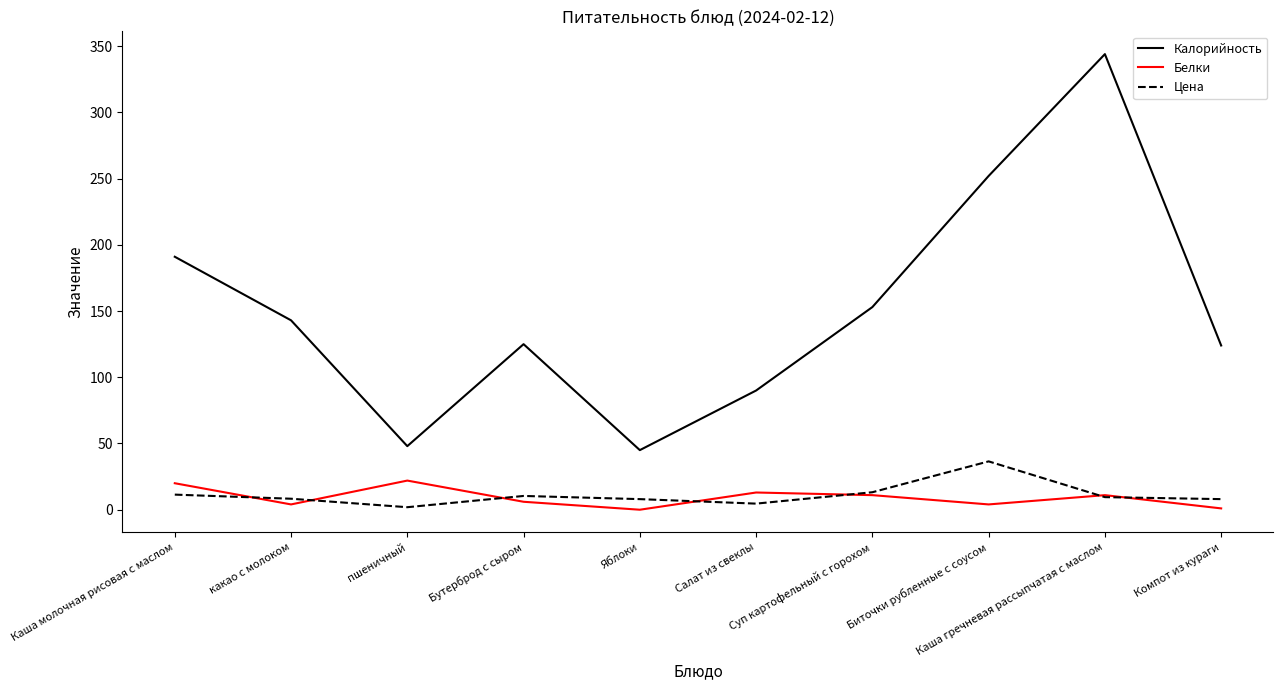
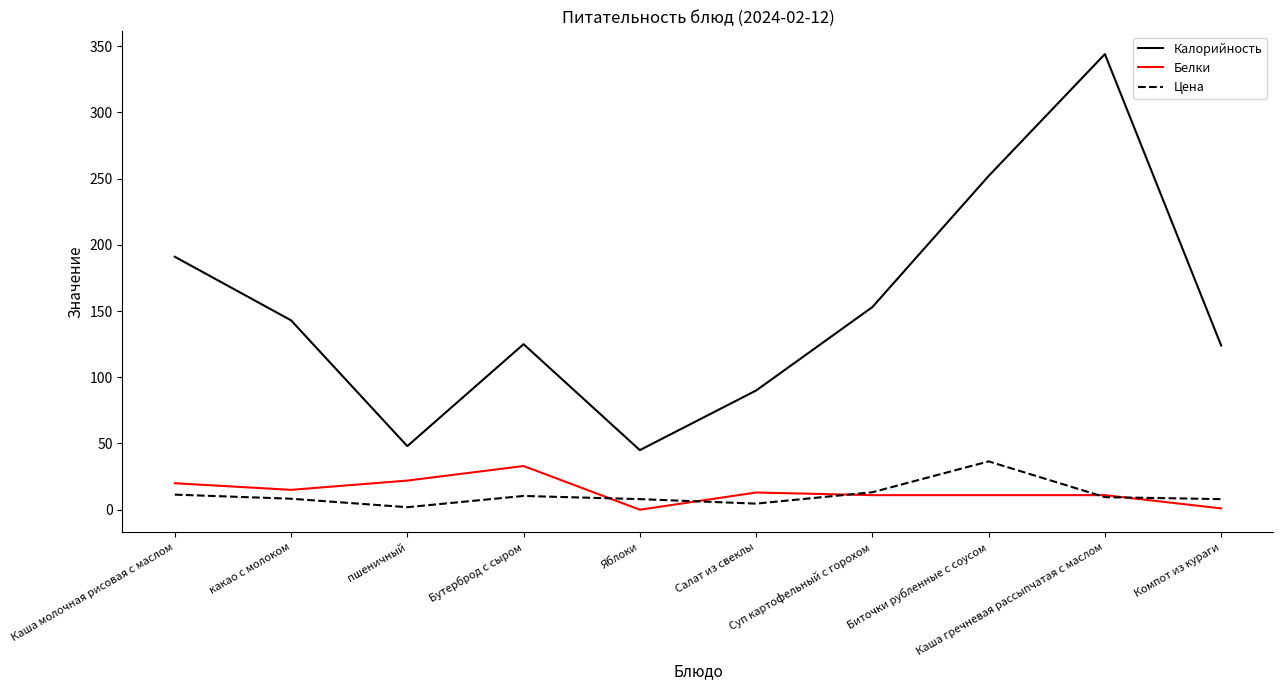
  {
    "Белки": {
      "Каша молочная рисовая с маслом": 20,
-     "какао с молоком": 4,
+     "какао с молоком": 15,
      "пшеничный": 22,
-     "Бутерброд с сыром": 6,
+     "Бутерброд с сыром": 33,
      "Яблоки": 0,
      "Салат из свеклы": 13,
      "Суп картофельный с горохом": 11,
-     "Биточки рубленные с соусом": 4,
+     "Биточки рубленные с соусом": 11,
      "Компот из кураги": 1
    }
  }
